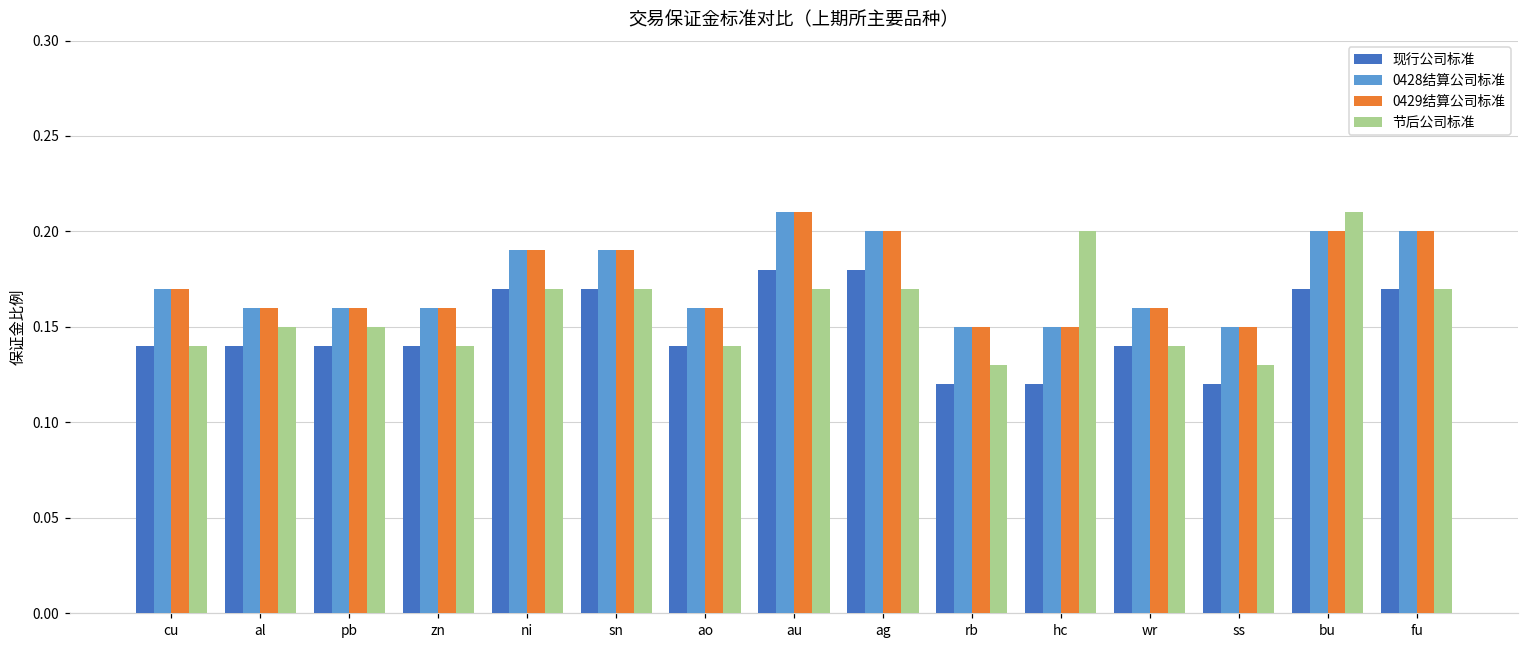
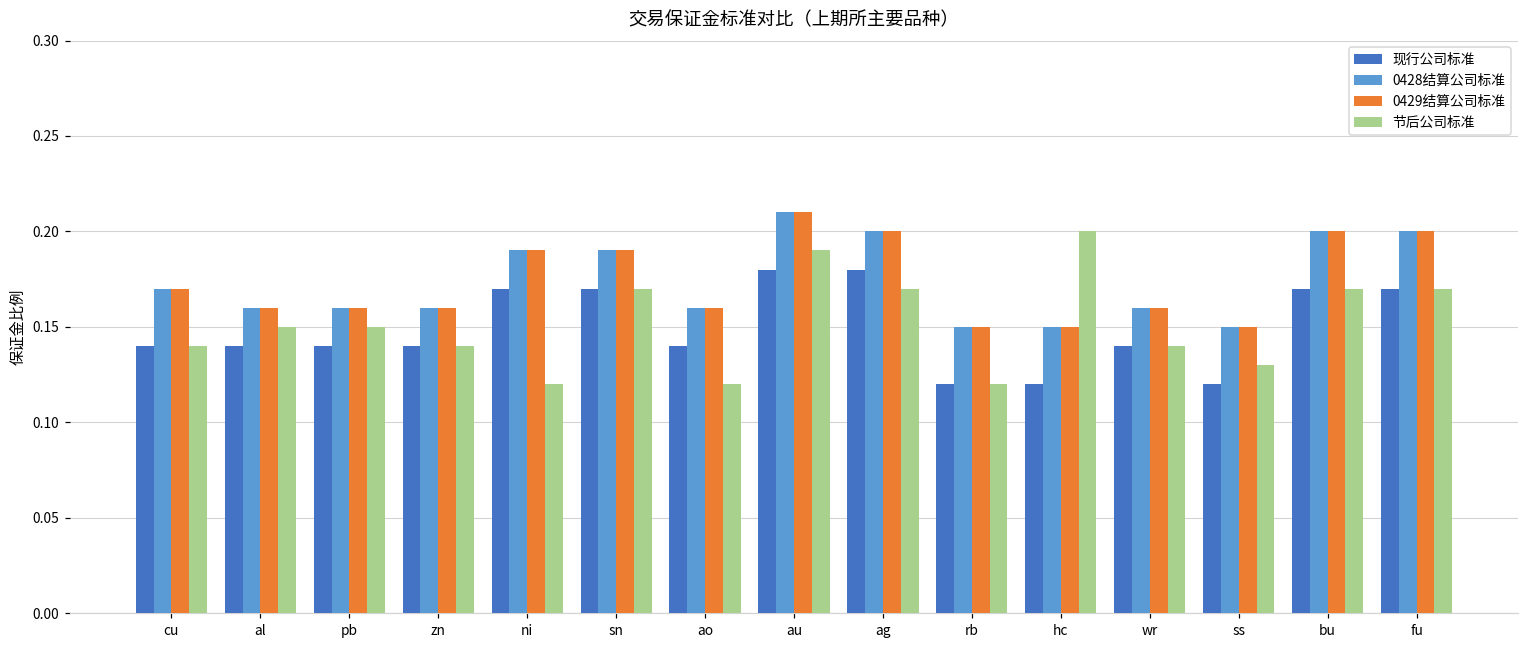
  {
    "0429结算公司标准": {
      "cu": 0.17,
      "al": 0.16,
      "pb": 0.16,
      "zn": 0.16,
      "ni": 0.19,
      "sn": 0.19,
      "ao": 0.16,
      "au": 0.21,
      "ag": 0.20,
      "rb": 0.15,
      "hc": 0.15,
      "wr": 0.16,
      "ss": 0.15,
      "bu": 0.20,
      "fu": 0.20
    },
    "节后公司标准": {
      "cu": 0.14,
      "al": 0.15,
      "pb": 0.15,
      "zn": 0.14,
-     "ni": 0.17,
+     "ni": 0.12,
      "sn": 0.17,
-     "ao": 0.14,
-     "au": 0.17,
+     "ao": 0.12,
+     "au": 0.19,
      "ag": 0.17,
-     "rb": 0.13,
+     "rb": 0.12,
      "hc": 0.20,
      "wr": 0.14,
      "ss": 0.13,
-     "bu": 0.21,
+     "bu": 0.17,
      "fu": 0.17
    }
  }
